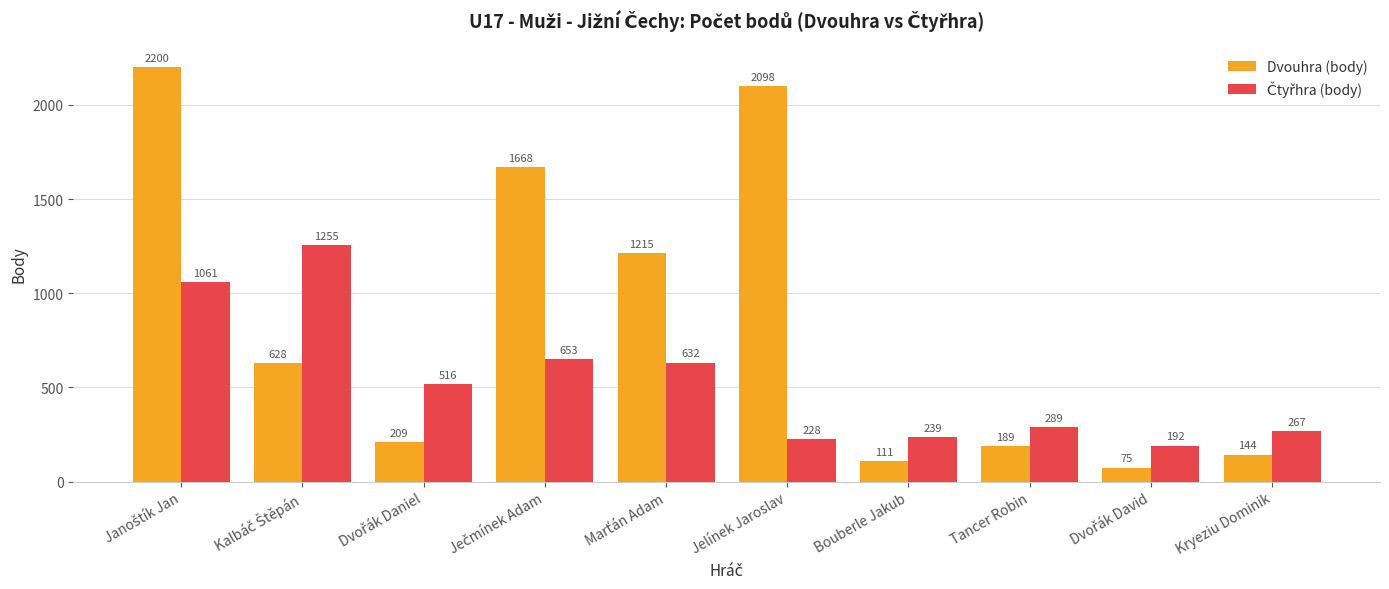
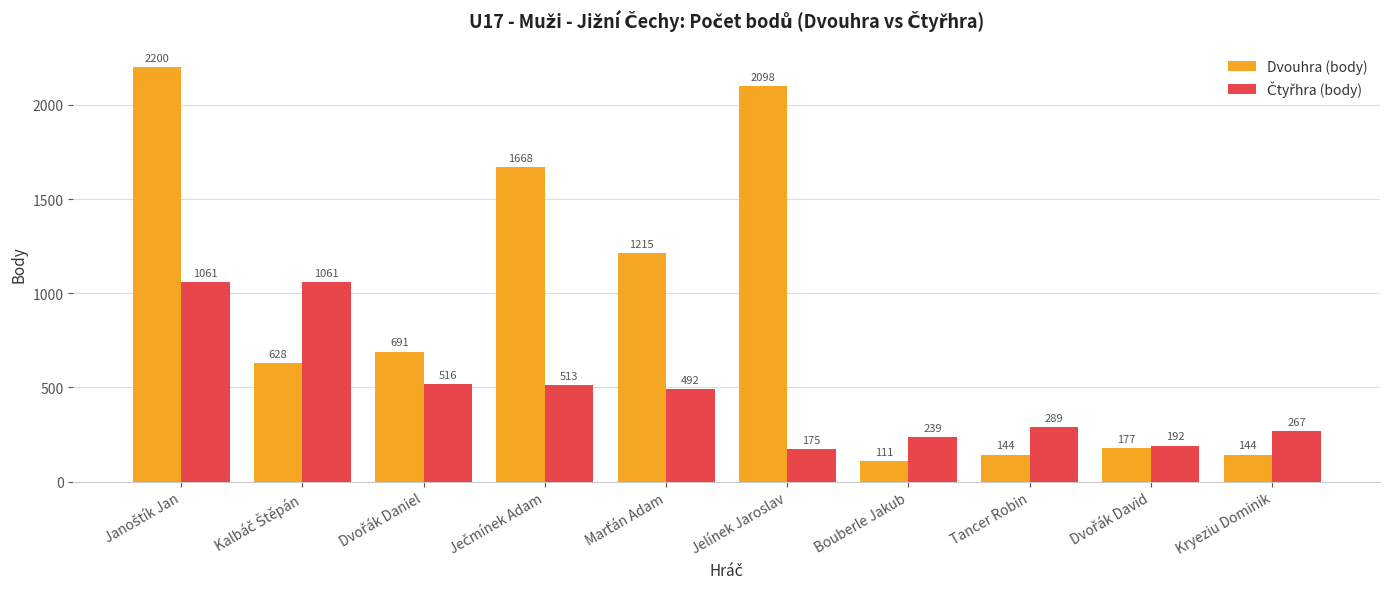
  {
    "Dvouhra (body)": {
      "Janoštík Jan": 2200,
      "Kalbáč Štěpán": 628,
-     "Dvořák Daniel": 209,
+     "Dvořák Daniel": 691,
      "Ječmínek Adam": 1668,
      "Marťán Adam": 1215,
      "Jelínek Jaroslav": 2098,
      "Bouberle Jakub": 111,
-     "Tancer Robin": 189,
-     "Dvořák David": 75,
+     "Tancer Robin": 144,
+     "Dvořák David": 177,
      "Kryeziu Dominik": 144
    },
    "Čtyřhra (body)": {
      "Janoštík Jan": 1061,
-     "Kalbáč Štěpán": 1255,
+     "Kalbáč Štěpán": 1061,
      "Dvořák Daniel": 516,
-     "Ječmínek Adam": 653,
-     "Marťán Adam": 632,
-     "Jelínek Jaroslav": 228,
+     "Ječmínek Adam": 513,
+     "Marťán Adam": 492,
+     "Jelínek Jaroslav": 175,
      "Bouberle Jakub": 239,
      "Tancer Robin": 289,
      "Dvořák David": 192,
      "Kryeziu Dominik": 267
    }
  }
